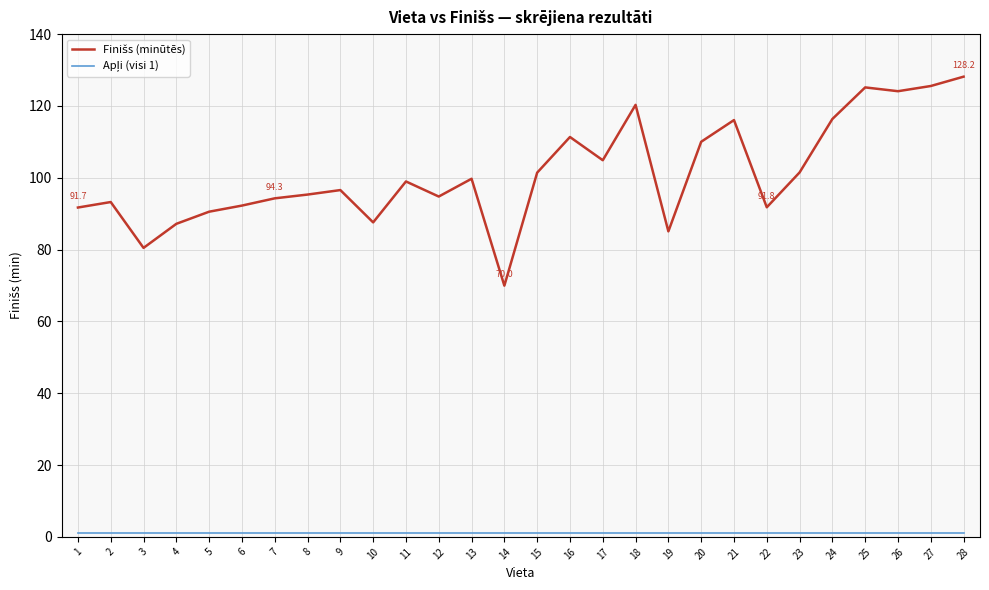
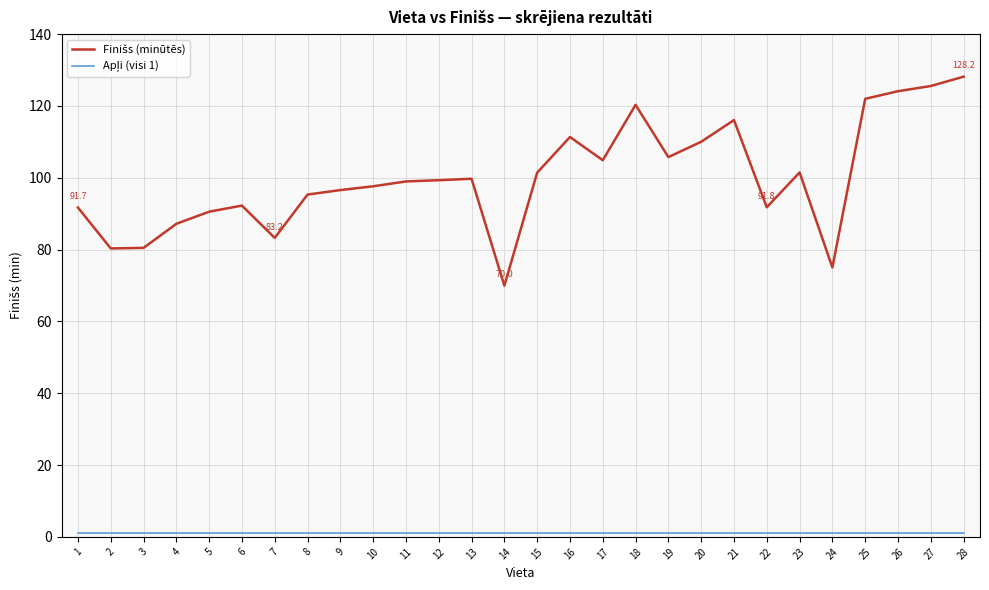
  {
    "Finišs (minūtēs)": {
      "1": 91.7,
-     "2": 93,
-     "7": 94.3,
-     "10": 88,
-     "12": 95,
+     "2": 80,
+     "7": 83.2,
+     "10": 98,
+     "12": 99,
      "14": 70.0,
-     "19": 85,
+     "19": 106,
      "22": 91.8,
-     "24": 116,
-     "25": 125,
+     "24": 75,
+     "25": 122,
      "28": 128.2
    },
    "Apļi (visi 1)": {
      "1": 1,
      "2": 1,
      "3": 1,
      "4": 1,
      "5": 1,
      "6": 1,
      "7": 1,
      "8": 1,
      "9": 1,
      "10": 1,
      "11": 1,
      "12": 1,
      "13": 1,
      "14": 1,
      "15": 1,
      "16": 1,
      "17": 1,
      "18": 1,
      "19": 1,
      "20": 1,
      "21": 1,
      "22": 1,
      "23": 1,
      "24": 1,
      "25": 1,
      "26": 1,
      "27": 1,
      "28": 1
    }
  }
